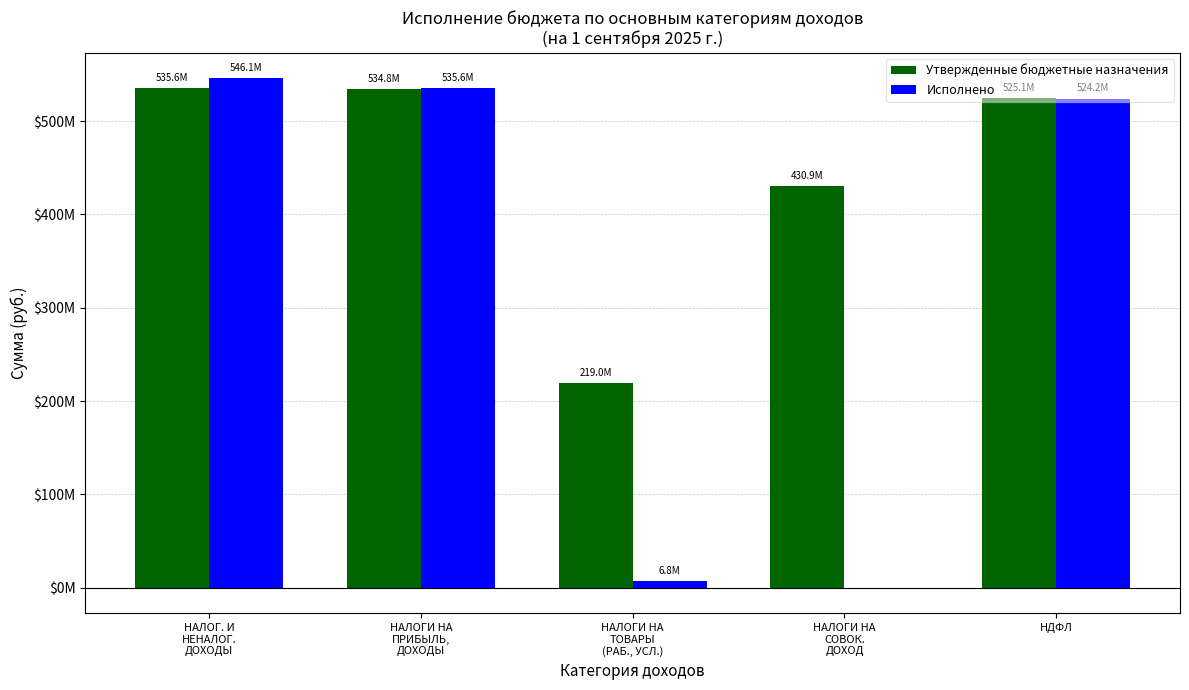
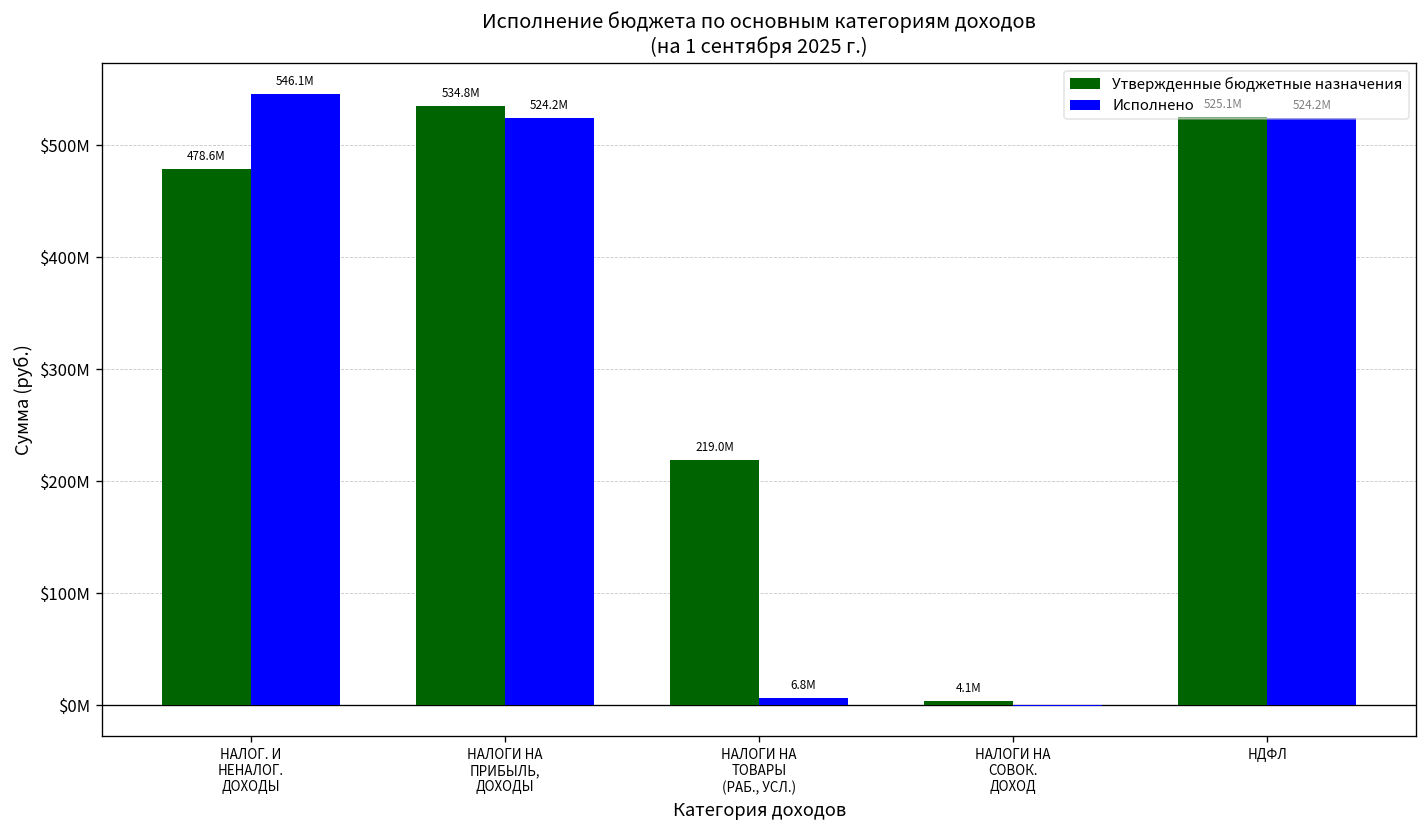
  {
    "Утвержденные бюджетные назначения": {
-     "НАЛОГ. И НЕНАЛОГ. ДОХОДЫ": "535.6M",
+     "НАЛОГ. И НЕНАЛОГ. ДОХОДЫ": "478.6M",
      "НАЛОГИ НА ПРИБЫЛЬ, ДОХОДЫ": "534.8M",
      "НАЛОГИ НА ТОВАРЫ (РАБ., УСЛ.)": "219.0M",
-     "НАЛОГИ НА СОВОК. ДОХОД": "430.9M"
+     "НАЛОГИ НА СОВОК. ДОХОД": "4.1M"
    },
    "Исполнено": {
      "НАЛОГ. И НЕНАЛОГ. ДОХОДЫ": "546.1M",
-     "НАЛОГИ НА ПРИБЫЛЬ, ДОХОДЫ": "535.6M",
+     "НАЛОГИ НА ПРИБЫЛЬ, ДОХОДЫ": "524.2M",
      "НАЛОГИ НА ТОВАРЫ (РАБ., УСЛ.)": "6.8M"
    }
  }
